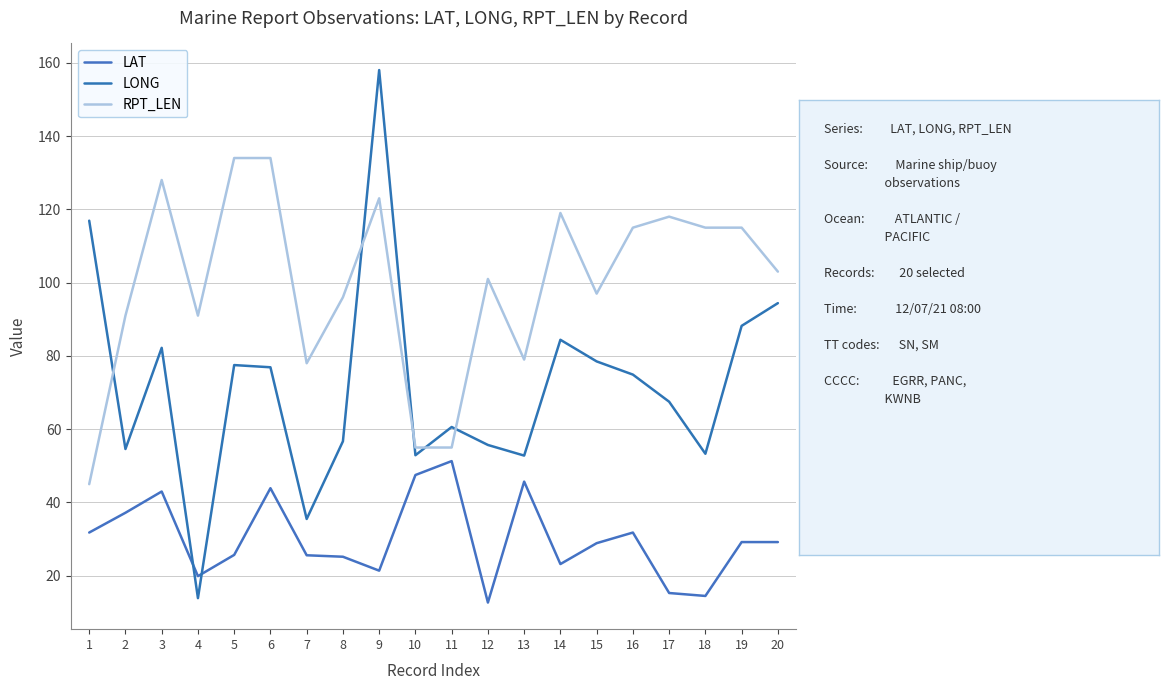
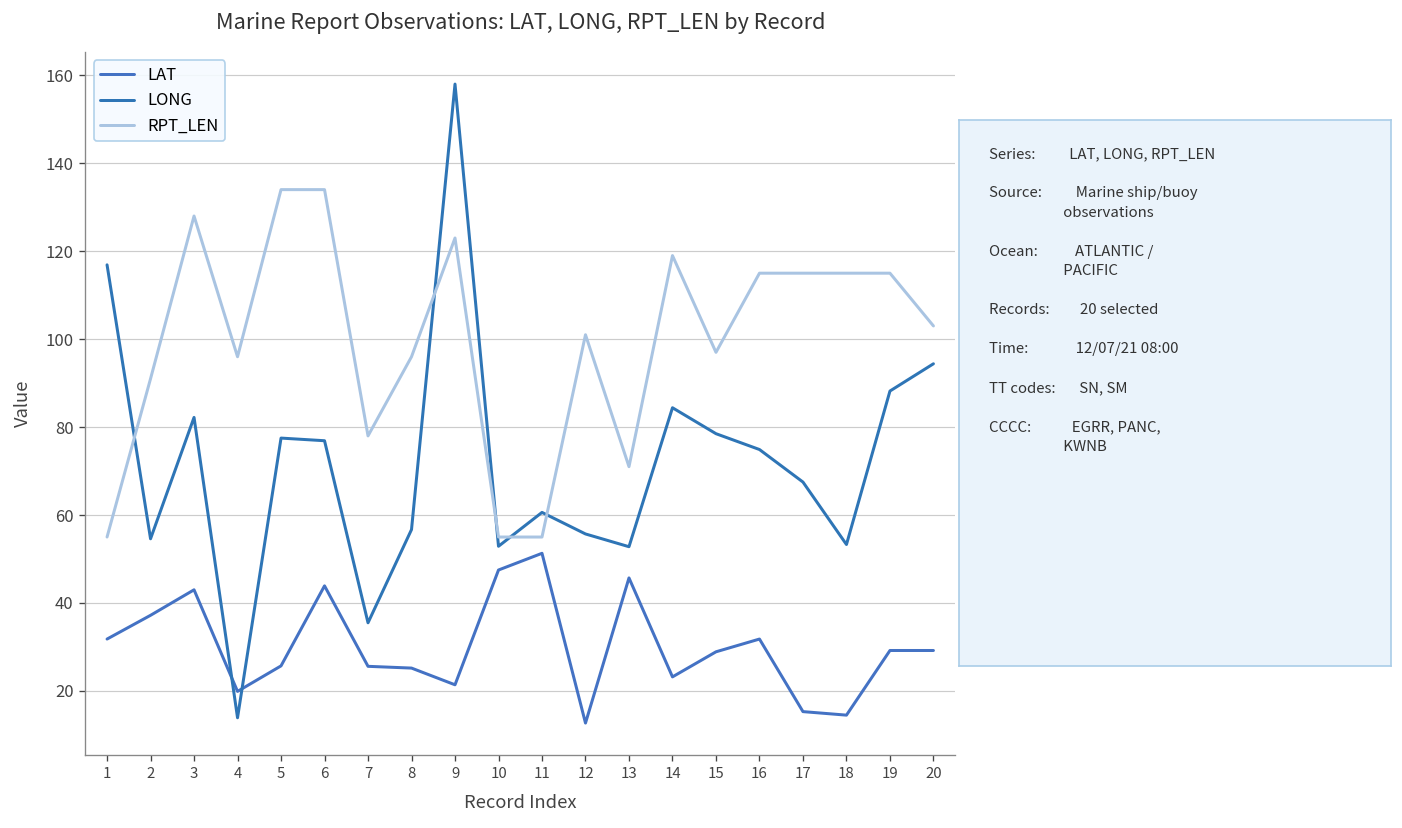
  {
    "RPT_LEN": {
-     "1": 45,
+     "1": 55,
      "2": 91,
      "3": 128,
-     "4": 91,
+     "4": 96,
      "5": 134,
      "6": 134,
      "7": 78,
      "8": 96,
      "9": 123,
      "10": 55,
      "11": 55,
      "12": 101,
-     "13": 79,
+     "13": 71,
      "14": 119,
      "15": 97,
      "16": 115,
-     "17": 118,
+     "17": 115,
      "18": 115,
      "19": 115,
      "20": 103
    }
  }
